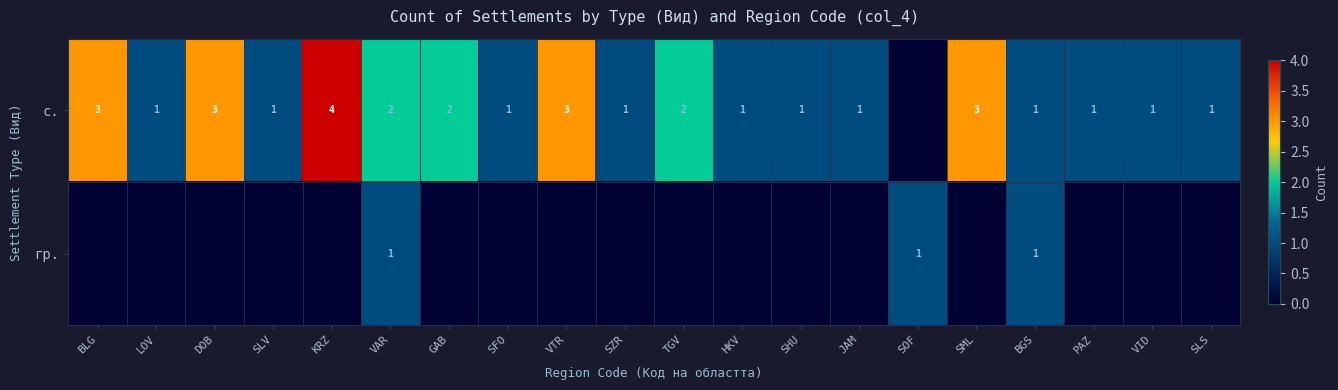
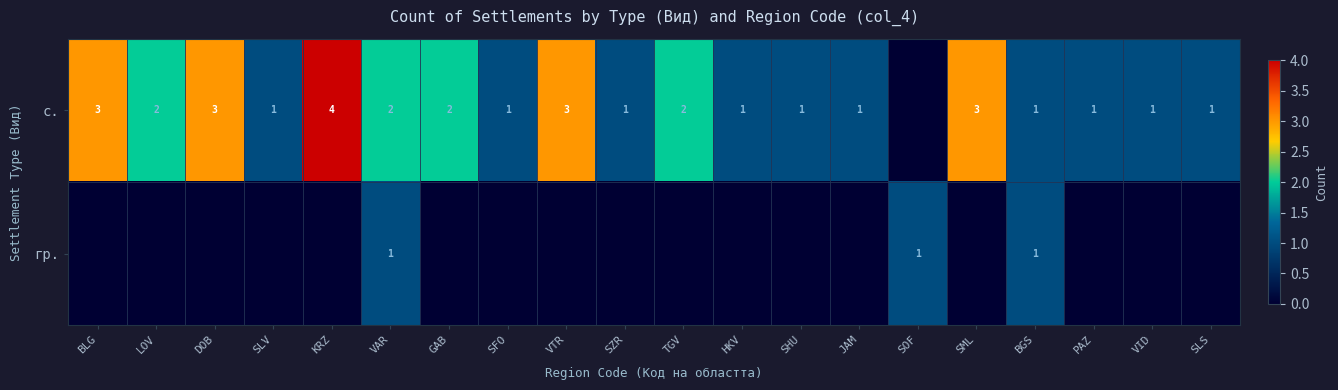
  {
    "с.": {
      "BLG": 3,
-     "LOV": 1,
+     "LOV": 2,
      "DOB": 3,
      "SLV": 1,
      "KRZ": 4,
      "VAR": 2,
      "GAB": 2,
      "SFO": 1,
      "VTR": 3,
      "SZR": 1,
      "TGV": 2,
      "HKV": 1,
      "SHU": 1,
      "JAM": 1,
      "SML": 3,
      "BGS": 1,
      "PAZ": 1,
      "VID": 1,
      "SLS": 1
    },
    "гр.": {
      "VAR": 1,
      "SOF": 1,
      "BGS": 1
    }
  }
